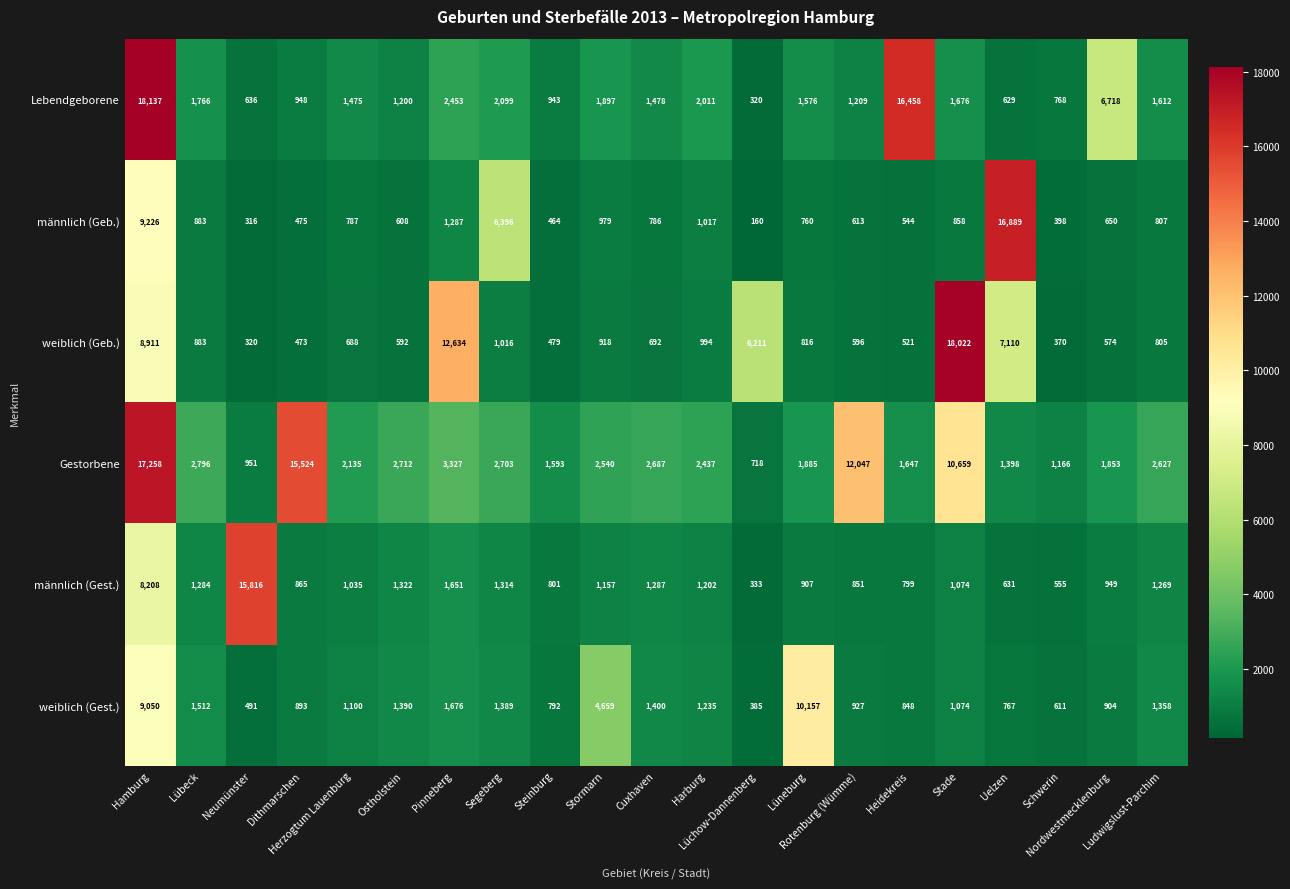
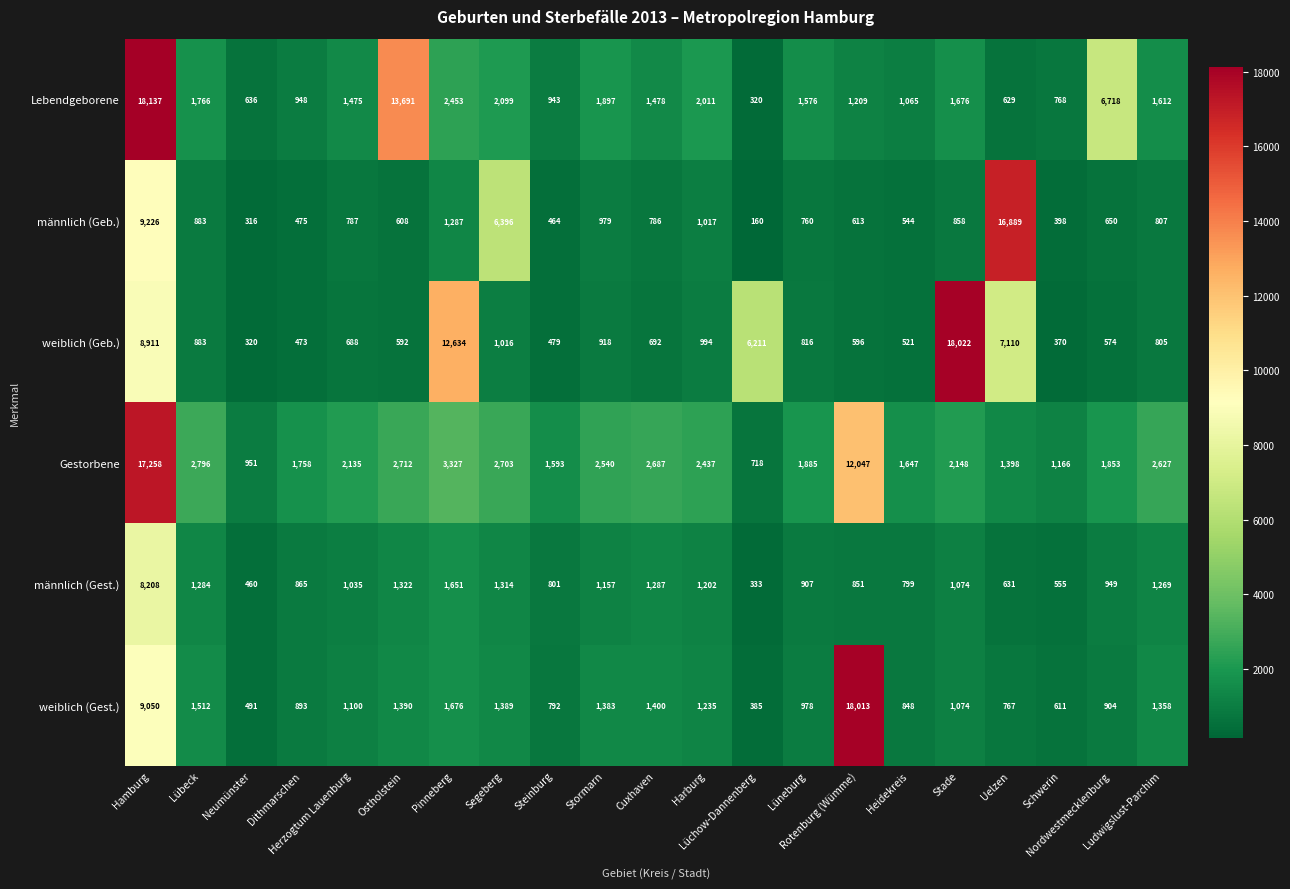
  {
    "Lebendgeborene": {
      "Hamburg": "18,137",
      "Lübeck": "1,766",
      "Neumünster": "636",
      "Dithmarschen": "948",
      "Herzogtum Lauenburg": "1,475",
-     "Ostholstein": "1,200",
+     "Ostholstein": "13,691",
      "Pinneberg": "2,453",
      "Segeberg": "2,099",
      "Steinburg": "943",
      "Stormarn": "1,897",
      "Cuxhaven": "1,478",
      "Harburg": "2,011",
      "Lüchow-Dannenberg": "320",
      "Lüneburg": "1,576",
      "Rotenburg (Wümme)": "1,209",
-     "Heidekreis": "16,458",
+     "Heidekreis": "1,065",
      "Stade": "1,676",
      "Uelzen": "629",
      "Schwerin": "768",
      "Nordwestmecklenburg": "6,718",
      "Ludwigslust-Parchim": "1,612"
    },
    "männlich (Geb.)": {
      "Hamburg": "9,226",
      "Lübeck": "883",
      "Neumünster": "316",
      "Dithmarschen": "475",
      "Herzogtum Lauenburg": "787",
      "Ostholstein": "608",
      "Pinneberg": "1,287",
      "Segeberg": "6,396",
      "Steinburg": "464",
      "Stormarn": "979",
      "Cuxhaven": "786",
      "Harburg": "1,017",
      "Lüchow-Dannenberg": "160",
      "Lüneburg": "760",
      "Rotenburg (Wümme)": "613",
      "Heidekreis": "544",
      "Stade": "858",
      "Uelzen": "16,889",
      "Schwerin": "398",
      "Nordwestmecklenburg": "650",
      "Ludwigslust-Parchim": "807"
    },
    "weiblich (Geb.)": {
      "Hamburg": "8,911",
      "Lübeck": "883",
      "Neumünster": "320",
      "Dithmarschen": "473",
      "Herzogtum Lauenburg": "688",
      "Ostholstein": "592",
      "Pinneberg": "12,634",
      "Segeberg": "1,016",
      "Steinburg": "479",
      "Stormarn": "918",
      "Cuxhaven": "692",
      "Harburg": "994",
      "Lüchow-Dannenberg": "6,211",
      "Lüneburg": "816",
      "Rotenburg (Wümme)": "596",
      "Heidekreis": "521",
      "Stade": "18,022",
      "Uelzen": "7,110",
      "Schwerin": "370",
      "Nordwestmecklenburg": "574",
      "Ludwigslust-Parchim": "805"
    },
    "Gestorbene": {
      "Hamburg": "17,258",
      "Lübeck": "2,796",
      "Neumünster": "951",
-     "Dithmarschen": "15,524",
+     "Dithmarschen": "1,758",
      "Herzogtum Lauenburg": "2,135",
      "Ostholstein": "2,712",
      "Pinneberg": "3,327",
      "Segeberg": "2,703",
      "Steinburg": "1,593",
      "Stormarn": "2,540",
      "Cuxhaven": "2,687",
      "Harburg": "2,437",
      "Lüchow-Dannenberg": "718",
      "Lüneburg": "1,885",
      "Rotenburg (Wümme)": "12,047",
      "Heidekreis": "1,647",
-     "Stade": "10,659",
+     "Stade": "2,148",
      "Uelzen": "1,398",
      "Schwerin": "1,166",
      "Nordwestmecklenburg": "1,853",
      "Ludwigslust-Parchim": "2,627"
    },
    "männlich (Gest.)": {
      "Hamburg": "8,208",
      "Lübeck": "1,284",
-     "Neumünster": "15,816",
+     "Neumünster": "460",
      "Dithmarschen": "865",
      "Herzogtum Lauenburg": "1,035",
      "Ostholstein": "1,322",
      "Pinneberg": "1,651",
      "Segeberg": "1,314",
      "Steinburg": "801",
      "Stormarn": "1,157",
      "Cuxhaven": "1,287",
      "Harburg": "1,202",
      "Lüchow-Dannenberg": "333",
      "Lüneburg": "907",
      "Rotenburg (Wümme)": "851",
      "Heidekreis": "799",
      "Stade": "1,074",
      "Uelzen": "631",
      "Schwerin": "555",
      "Nordwestmecklenburg": "949",
      "Ludwigslust-Parchim": "1,269"
    },
    "weiblich (Gest.)": {
      "Hamburg": "9,050",
      "Lübeck": "1,512",
      "Neumünster": "491",
      "Dithmarschen": "893",
      "Herzogtum Lauenburg": "1,100",
      "Ostholstein": "1,390",
      "Pinneberg": "1,676",
      "Segeberg": "1,389",
      "Steinburg": "792",
-     "Stormarn": "4,659",
+     "Stormarn": "1,383",
      "Cuxhaven": "1,400",
      "Harburg": "1,235",
      "Lüchow-Dannenberg": "385",
-     "Lüneburg": "10,157",
-     "Rotenburg (Wümme)": "927",
+     "Lüneburg": "978",
+     "Rotenburg (Wümme)": "18,013",
      "Heidekreis": "848",
      "Stade": "1,074",
      "Uelzen": "767",
      "Schwerin": "611",
      "Nordwestmecklenburg": "904",
      "Ludwigslust-Parchim": "1,358"
    }
  }
